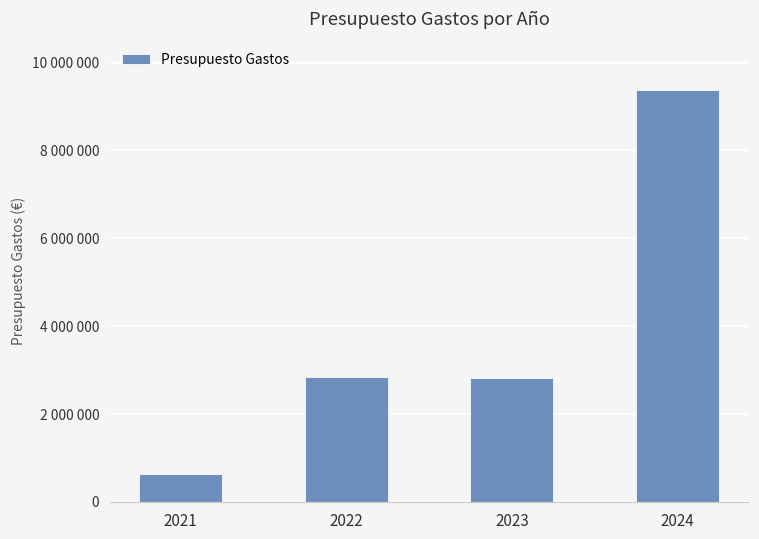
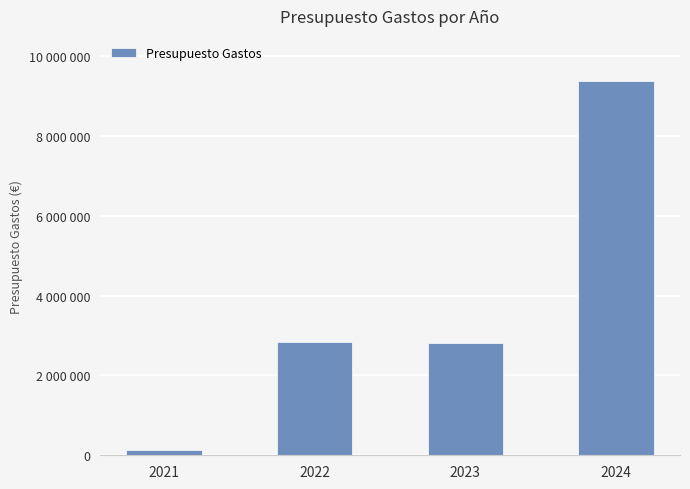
  {
-   "2021": 600000,
+   "2021": 100000,
    "2022": 2800000,
    "2023": 2800000,
    "2024": 9400000
  }
